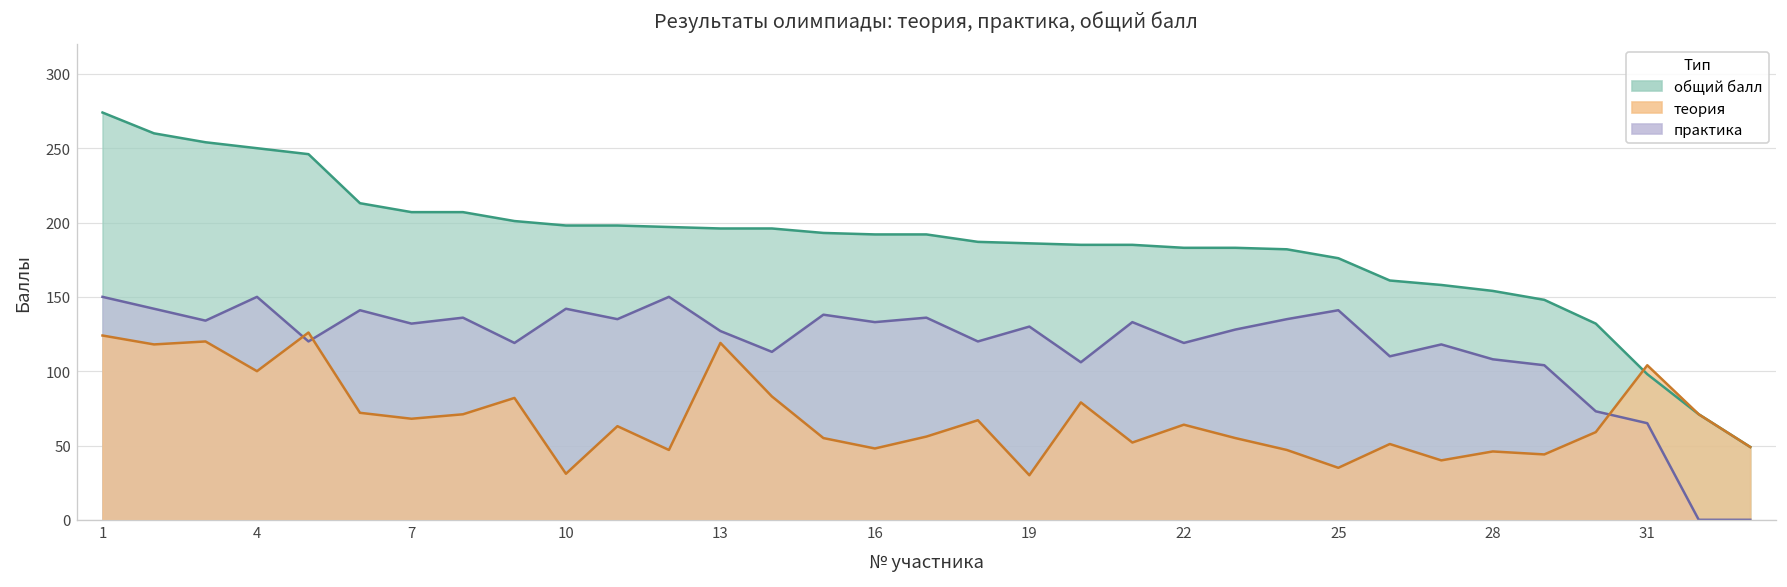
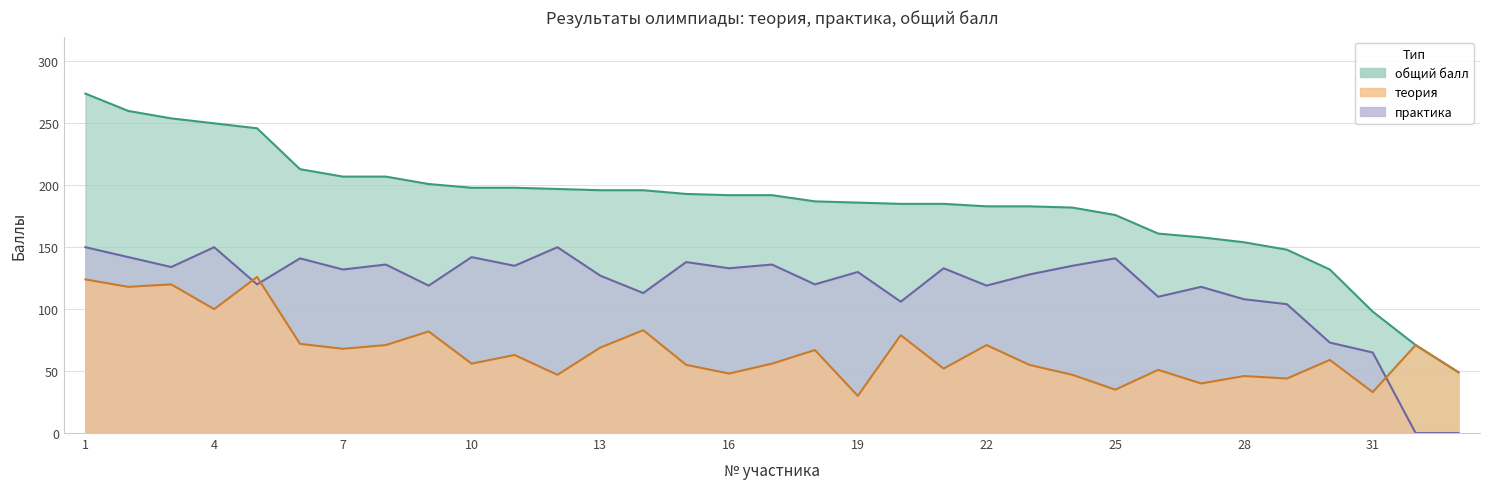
  {
    "теория": {
      "1": 124,
      "4": 100,
      "7": 68,
-     "10": 31,
-     "13": 119,
+     "10": 56,
+     "13": 69,
      "16": 48,
      "19": 30,
-     "22": 64,
+     "22": 71,
      "25": 35,
      "28": 46,
-     "31": 104
+     "31": 33
    }
  }
